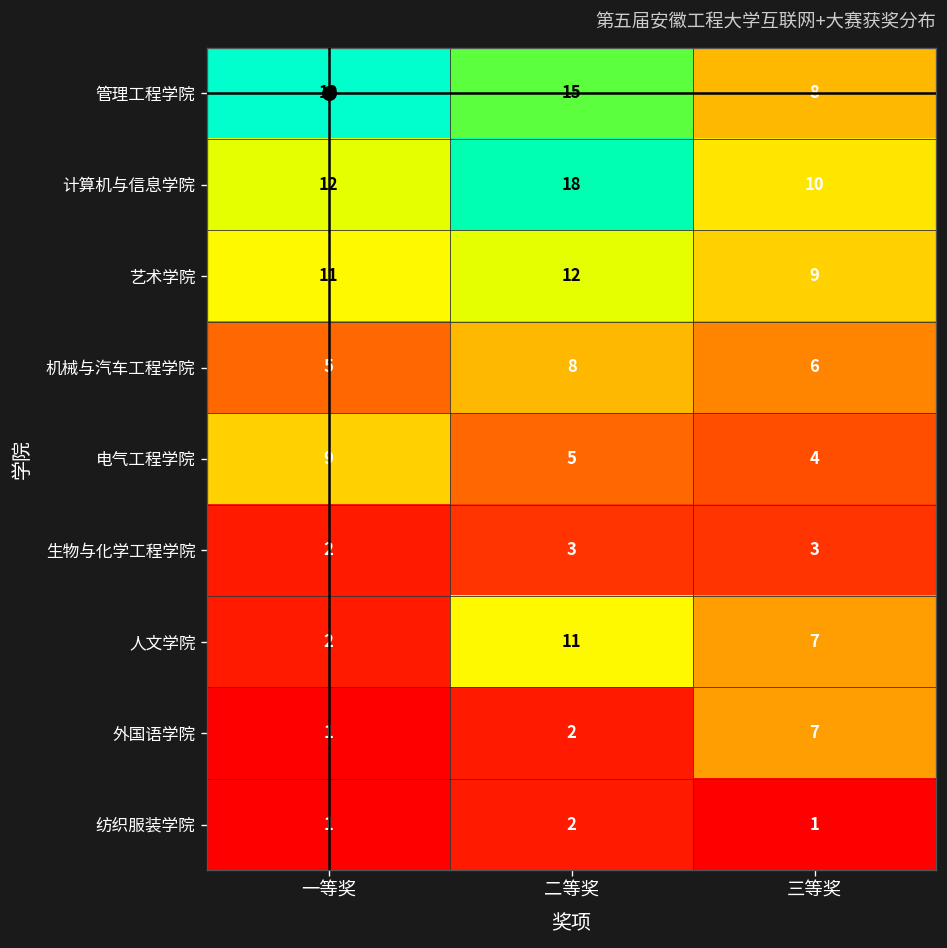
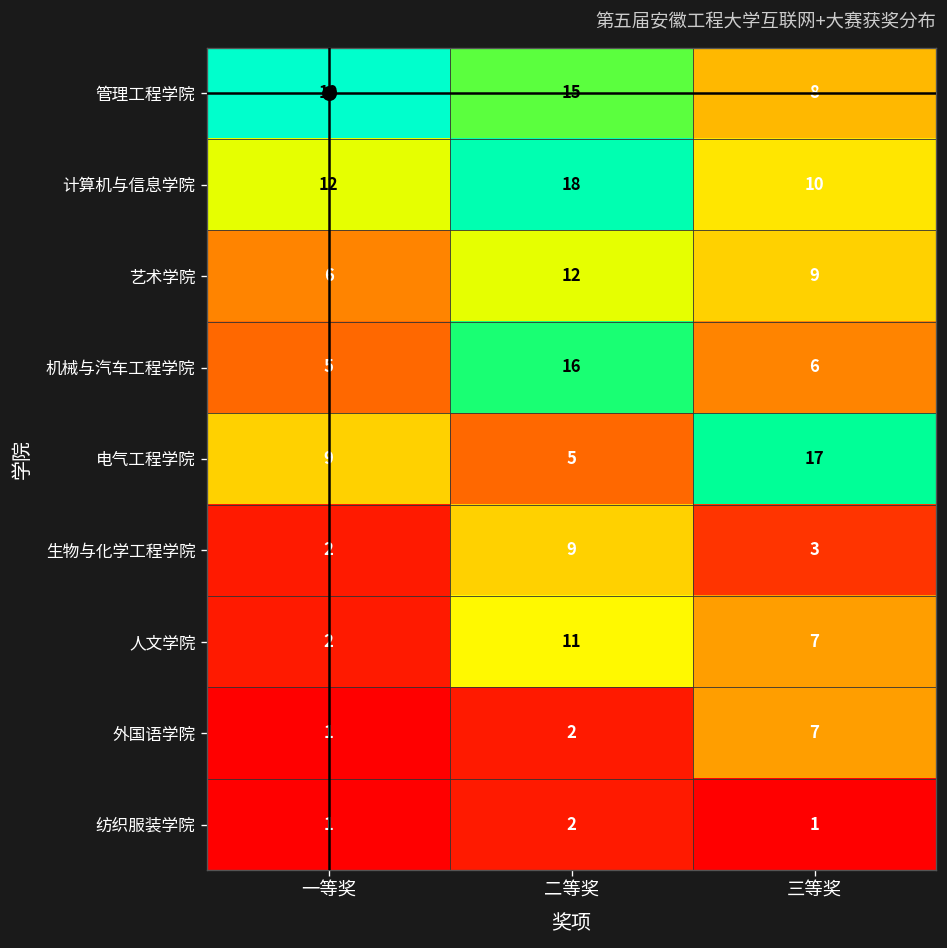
  {
    "管理工程学院": {
      "二等奖": 15,
      "三等奖": 8
    },
    "计算机与信息学院": {
      "一等奖": 12,
      "二等奖": 18,
      "三等奖": 10
    },
    "艺术学院": {
-     "一等奖": 11,
+     "一等奖": 6,
      "二等奖": 12,
      "三等奖": 9
    },
    "机械与汽车工程学院": {
      "一等奖": 5,
-     "二等奖": 8,
+     "二等奖": 16,
      "三等奖": 6
    },
    "电气工程学院": {
      "一等奖": 9,
      "二等奖": 5,
-     "三等奖": 4
+     "三等奖": 17
    },
    "生物与化学工程学院": {
      "一等奖": 2,
-     "二等奖": 3,
+     "二等奖": 9,
      "三等奖": 3
    },
    "人文学院": {
      "一等奖": 2,
      "二等奖": 11,
      "三等奖": 7
    },
    "外国语学院": {
      "一等奖": 1,
      "二等奖": 2,
      "三等奖": 7
    },
    "纺织服装学院": {
      "一等奖": 1,
      "二等奖": 2,
      "三等奖": 1
    }
  }
